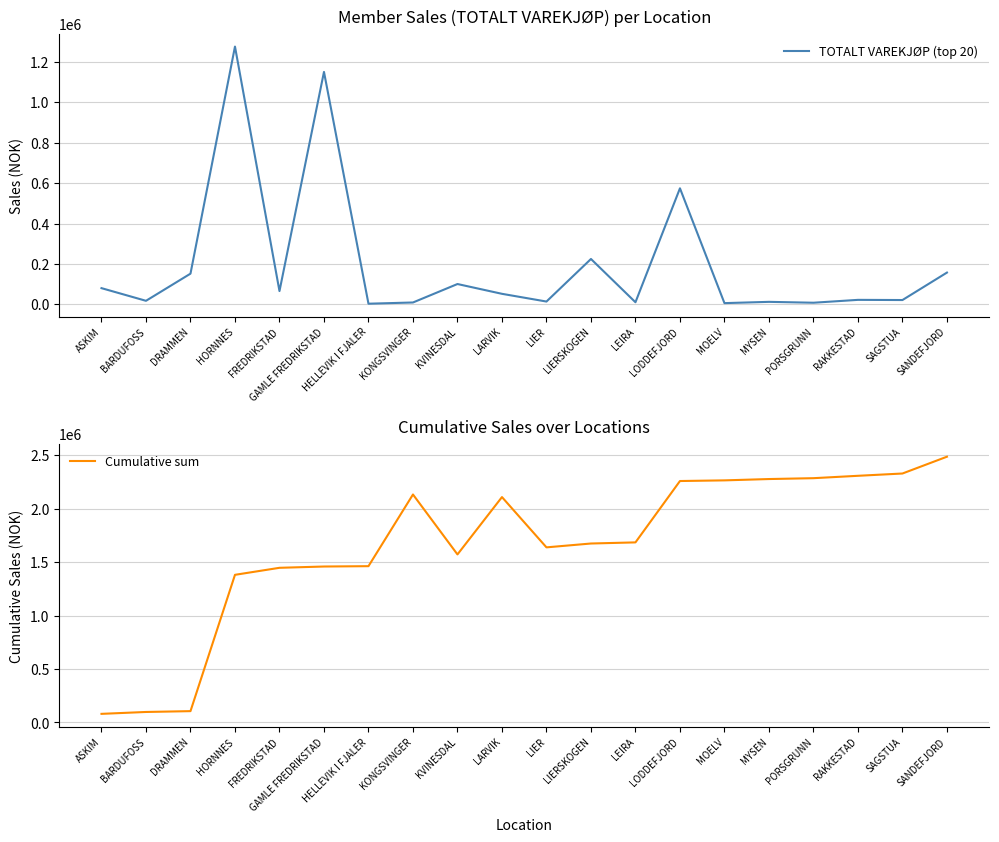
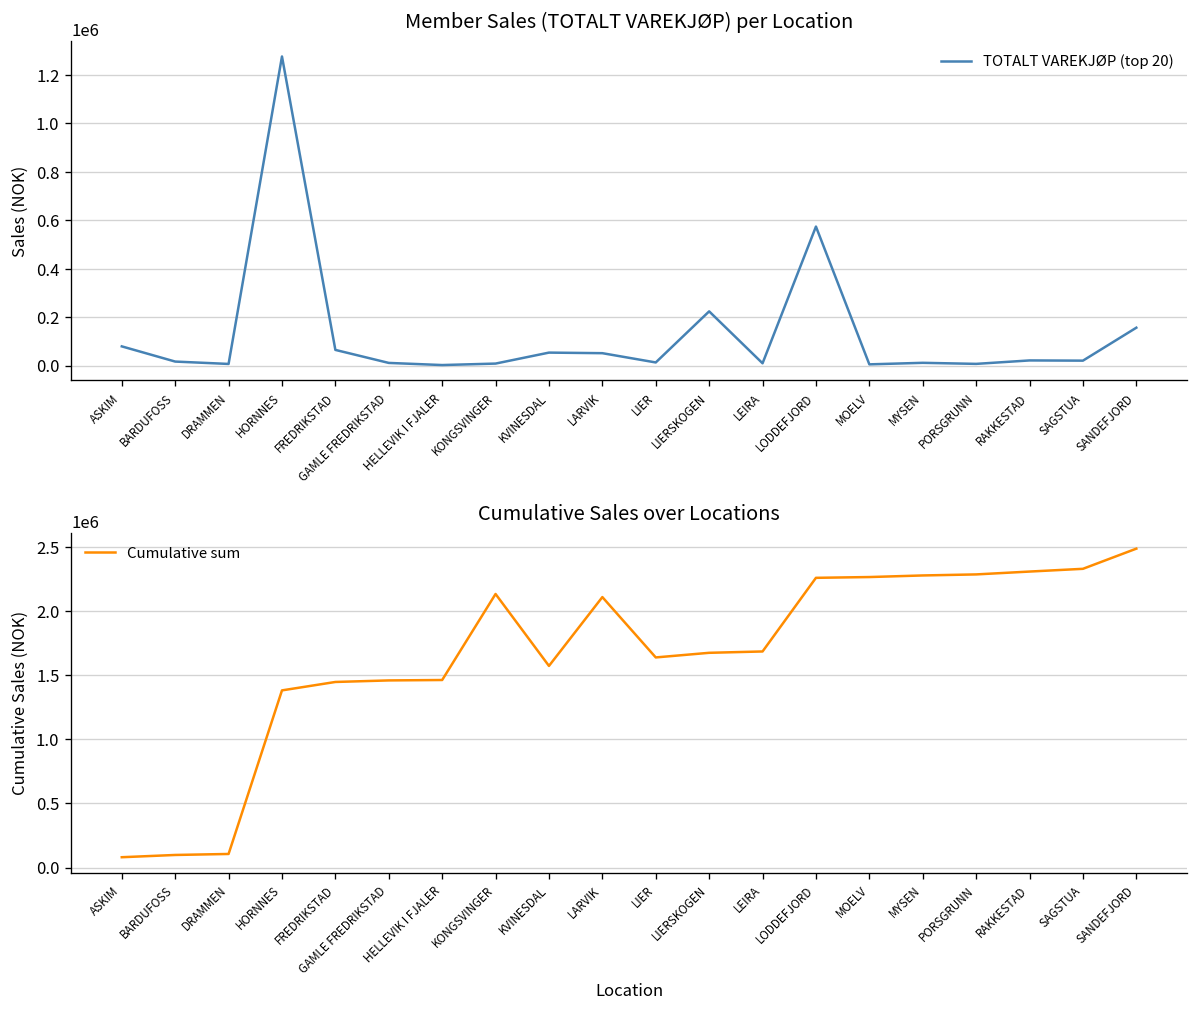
  {
    "Member Sales (TOTALT VAREKJØP) per Location": {
      "ASKIM": 80000,
      "BARDUFOSS": 20000,
-     "DRAMMEN": 150000,
+     "DRAMMEN": 10000,
      "HORNNES": 1280000,
      "FREDRIKSTAD": 70000,
-     "GAMLE FREDRIKSTAD": 1150000,
+     "GAMLE FREDRIKSTAD": 10000,
      "HELLEVIK I FJALER": 0,
      "KONGSVINGER": 10000,
-     "KVINESDAL": 100000,
+     "KVINESDAL": 50000,
      "LARVIK": 50000,
      "LIER": 10000,
      "LIERSKOGEN": 220000,
      "LEIRA": 10000,
      "LODDEFJORD": 570000,
      "MOELV": 10000,
      "MYSEN": 10000,
      "PORSGRUNN": 10000,
      "RAKKESTAD": 20000,
      "SAGSTUA": 20000,
      "SANDEFJORD": 160000
    },
    "Cumulative Sales over Locations": {
      "ASKIM": 80000,
      "BARDUFOSS": 100000,
      "DRAMMEN": 110000,
      "HORNNES": 1380000,
      "FREDRIKSTAD": 1450000,
      "GAMLE FREDRIKSTAD": 1460000,
      "HELLEVIK I FJALER": 1460000,
      "KONGSVINGER": 2130000,
      "KVINESDAL": 1570000,
      "LARVIK": 2110000,
      "LIER": 1640000,
      "LIERSKOGEN": 1670000,
      "LEIRA": 1690000,
      "LODDEFJORD": 2260000,
      "MOELV": 2270000,
      "MYSEN": 2280000,
      "PORSGRUNN": 2290000,
      "RAKKESTAD": 2310000,
      "SAGSTUA": 2330000,
      "SANDEFJORD": 2490000
    }
  }
